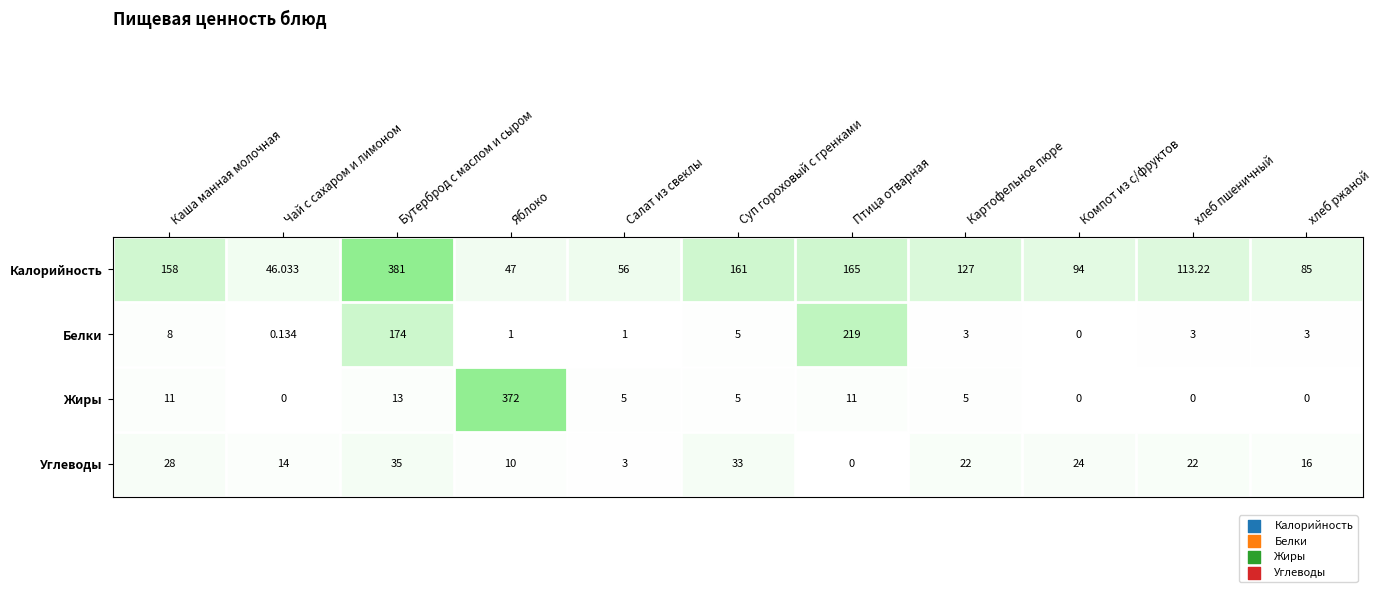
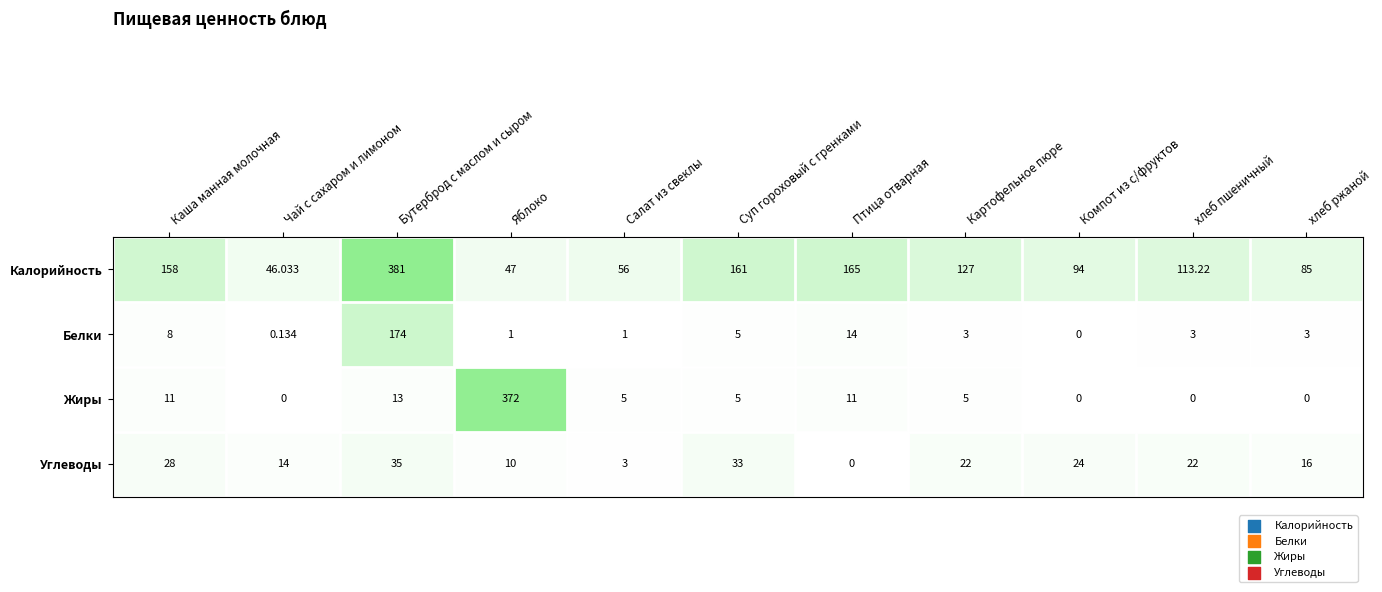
  {
    "Калорийность": {
      "Каша манная молочная": 158,
      "Чай с сахаром и лимоном": 46.033,
      "Бутерброд с маслом и сыром": 381,
      "Яблоко": 47,
      "Салат из свеклы": 56,
      "Суп гороховый с гренками": 161,
      "Птица отварная": 165,
      "Картофельное пюре": 127,
      "Компот из с/фруктов": 94,
      "хлеб пшеничный": 113.22,
      "хлеб ржаной": 85
    },
    "Белки": {
      "Каша манная молочная": 8,
      "Чай с сахаром и лимоном": 0.134,
      "Бутерброд с маслом и сыром": 174,
      "Яблоко": 1,
      "Салат из свеклы": 1,
      "Суп гороховый с гренками": 5,
-     "Птица отварная": 219,
+     "Птица отварная": 14,
      "Картофельное пюре": 3,
      "Компот из с/фруктов": 0,
      "хлеб пшеничный": 3,
      "хлеб ржаной": 3
    },
    "Жиры": {
      "Каша манная молочная": 11,
      "Чай с сахаром и лимоном": 0,
      "Бутерброд с маслом и сыром": 13,
      "Яблоко": 372,
      "Салат из свеклы": 5,
      "Суп гороховый с гренками": 5,
      "Птица отварная": 11,
      "Картофельное пюре": 5,
      "Компот из с/фруктов": 0,
      "хлеб пшеничный": 0,
      "хлеб ржаной": 0
    },
    "Углеводы": {
      "Каша манная молочная": 28,
      "Чай с сахаром и лимоном": 14,
      "Бутерброд с маслом и сыром": 35,
      "Яблоко": 10,
      "Салат из свеклы": 3,
      "Суп гороховый с гренками": 33,
      "Птица отварная": 0,
      "Картофельное пюре": 22,
      "Компот из с/фруктов": 24,
      "хлеб пшеничный": 22,
      "хлеб ржаной": 16
    }
  }
